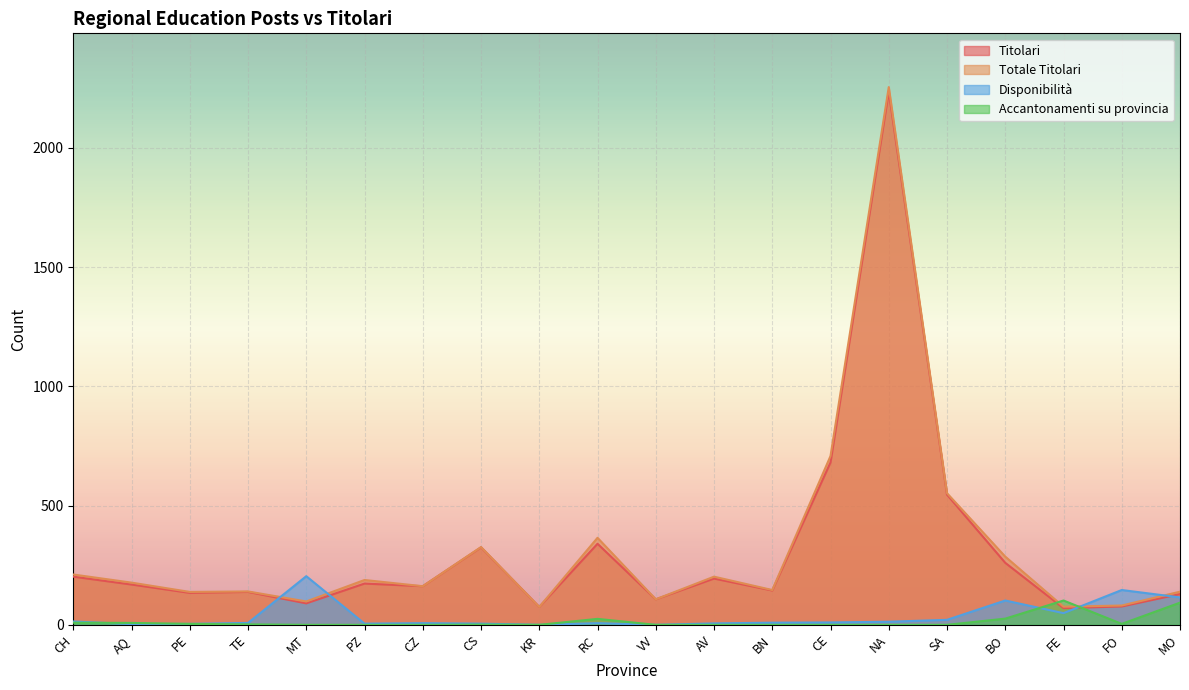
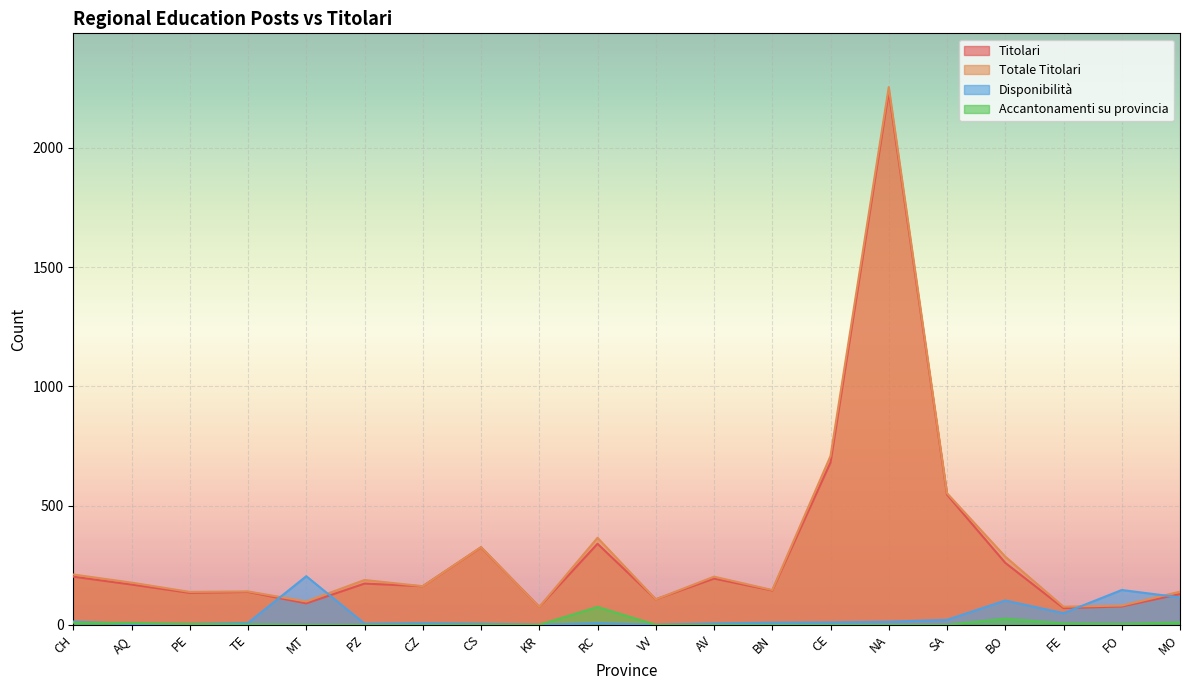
  {
    "Disponibilità": {
      "MT": 200,
      "RC": 10,
      "NA": 10,
      "SA": 20,
      "BO": 100,
      "FE": 50,
      "FO": 150,
      "MO": 120
    },
    "Accantonamenti su provincia": {
      "MT": 0,
-     "RC": 30,
+     "RC": 80,
      "NA": 0,
      "SA": 0,
      "BO": 30,
-     "FE": 100,
+     "FE": 10,
      "FO": 0,
-     "MO": 90
+     "MO": 10
    }
  }
